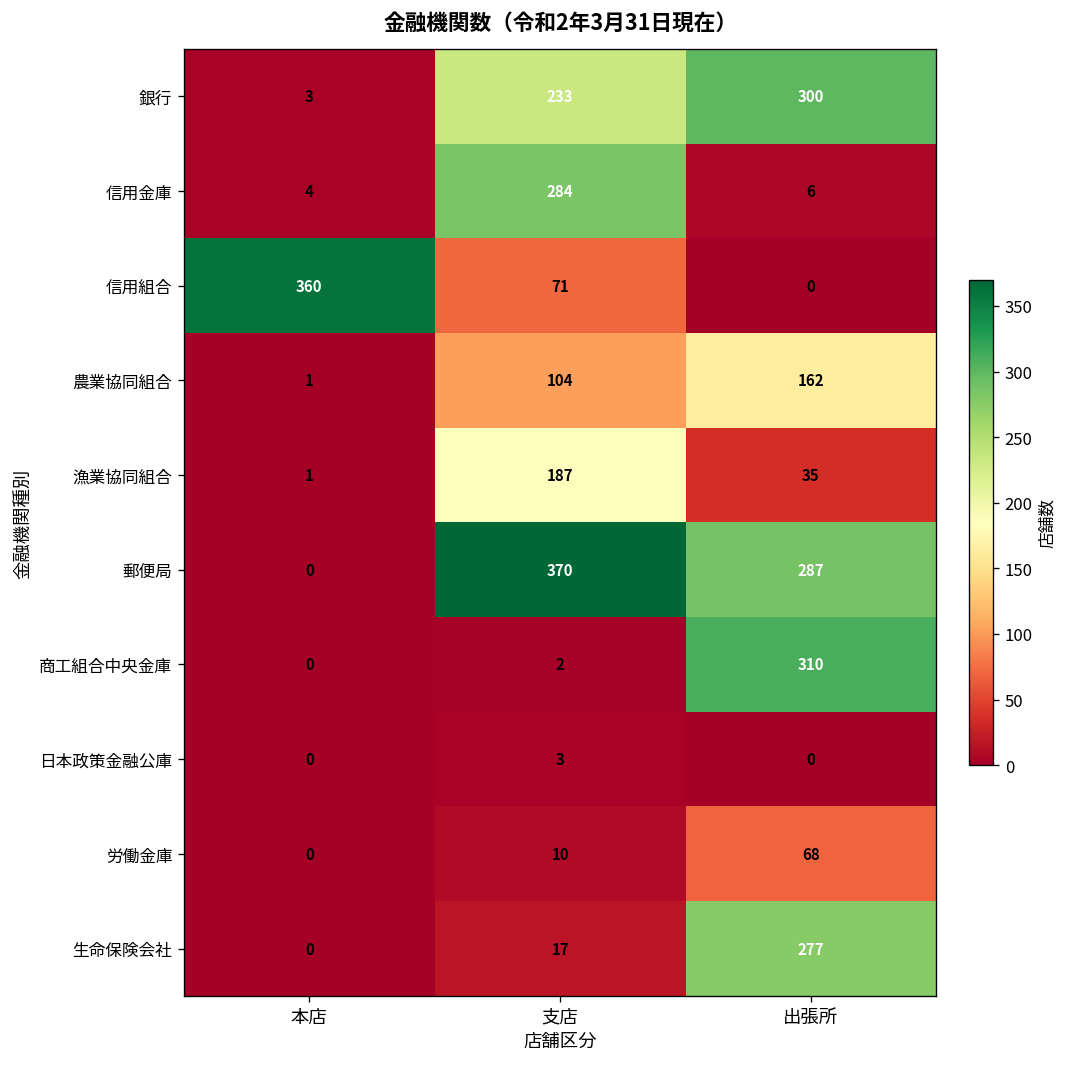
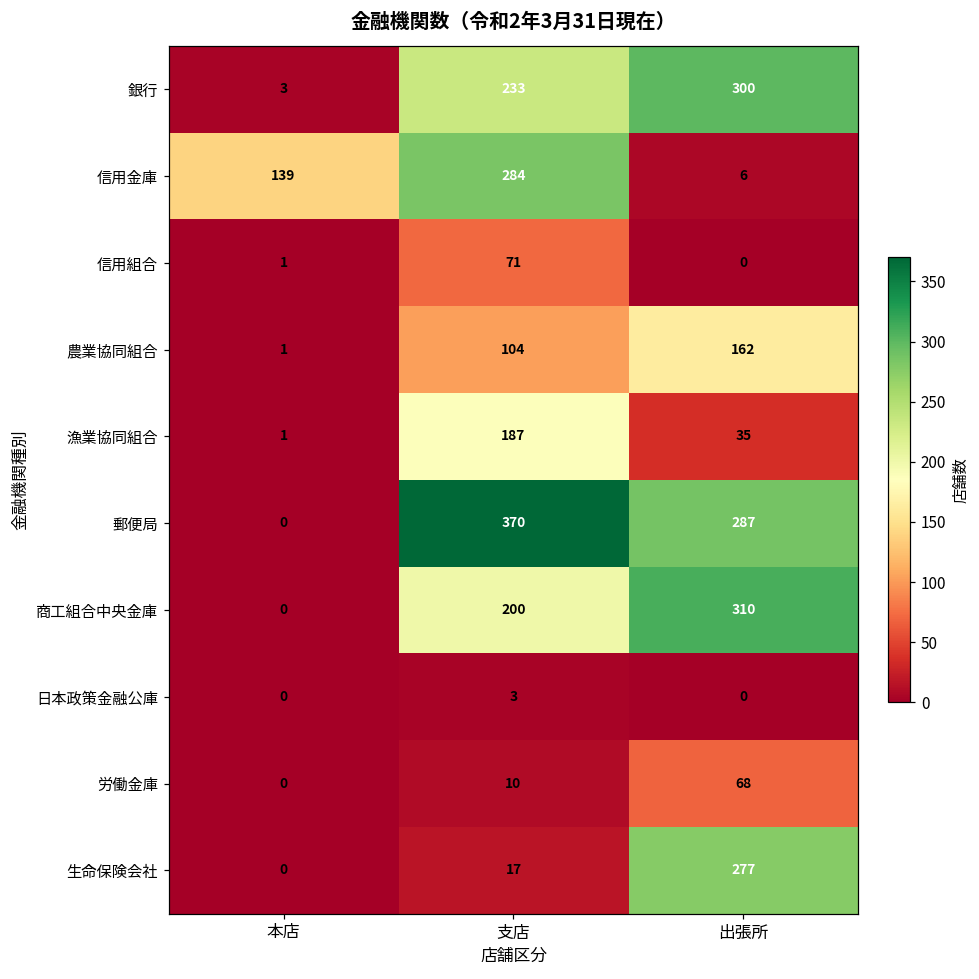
  {
    "銀行": {
      "本店": 3,
      "支店": 233,
      "出張所": 300
    },
    "信用金庫": {
-     "本店": 4,
+     "本店": 139,
      "支店": 284,
      "出張所": 6
    },
    "信用組合": {
-     "本店": 360,
+     "本店": 1,
      "支店": 71,
      "出張所": 0
    },
    "農業協同組合": {
      "本店": 1,
      "支店": 104,
      "出張所": 162
    },
    "漁業協同組合": {
      "本店": 1,
      "支店": 187,
      "出張所": 35
    },
    "郵便局": {
      "本店": 0,
      "支店": 370,
      "出張所": 287
    },
    "商工組合中央金庫": {
      "本店": 0,
-     "支店": 2,
+     "支店": 200,
      "出張所": 310
    },
    "日本政策金融公庫": {
      "本店": 0,
      "支店": 3,
      "出張所": 0
    },
    "労働金庫": {
      "本店": 0,
      "支店": 10,
      "出張所": 68
    },
    "生命保険会社": {
      "本店": 0,
      "支店": 17,
      "出張所": 277
    }
  }
